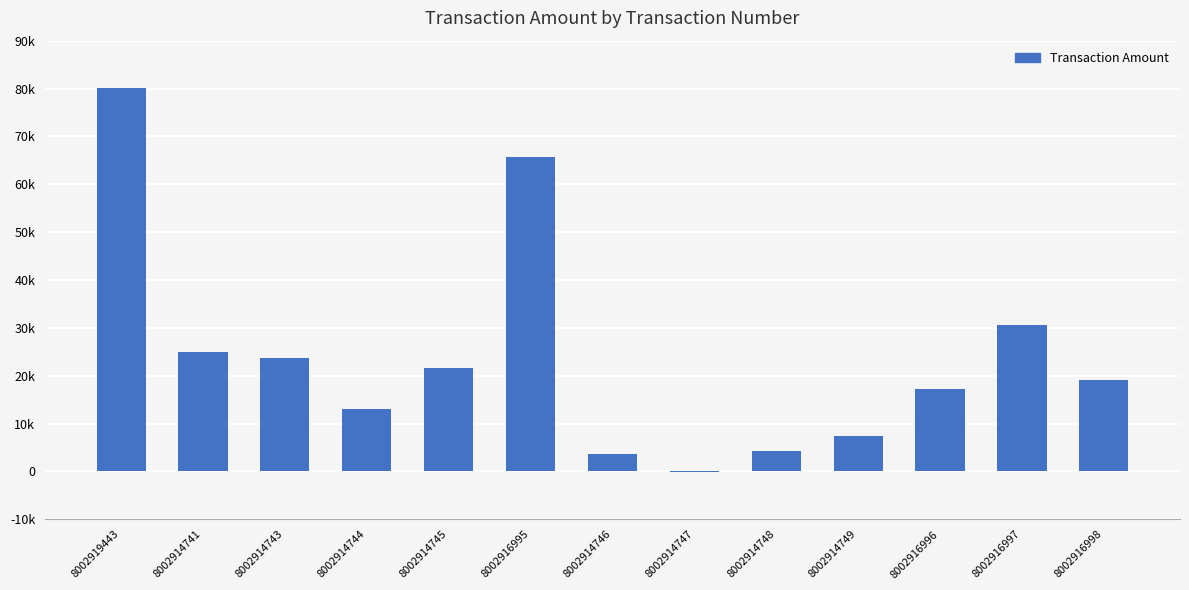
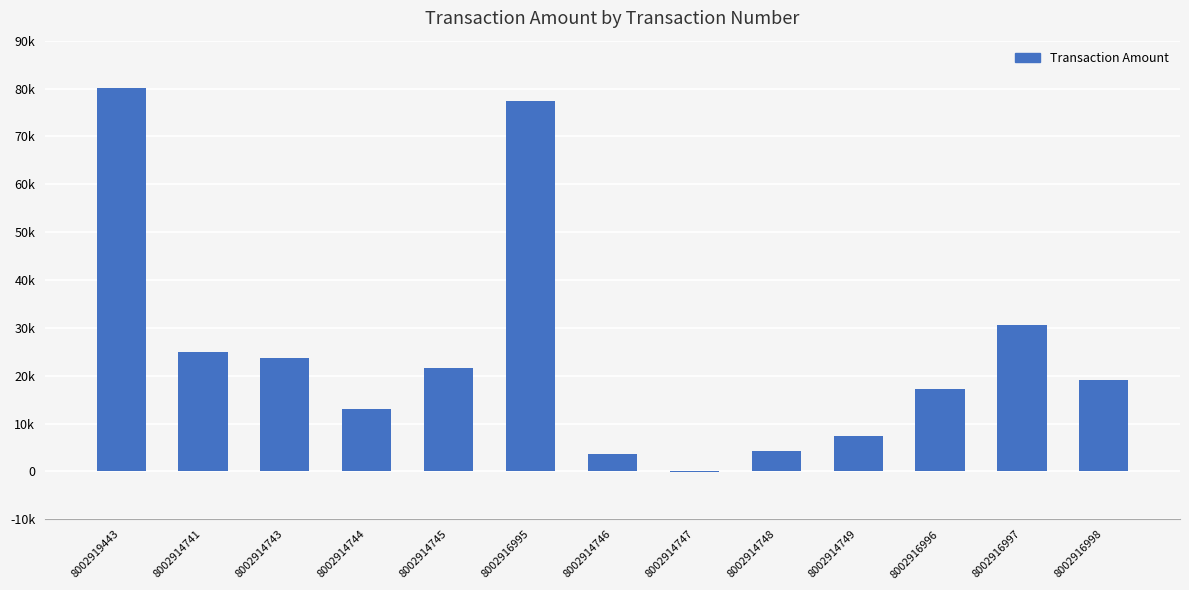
  {
    "8002919443": 80000,
    "8002914741": 25000,
    "8002914743": 24000,
    "8002914744": 13000,
    "8002914745": 22000,
-   "8002916995": 66000,
+   "8002916995": 77000,
    "8002914746": 4000,
    "8002914748": 4000,
    "8002914749": 8000,
    "8002916996": 17000,
    "8002916997": 31000,
    "8002916998": 19000
  }
